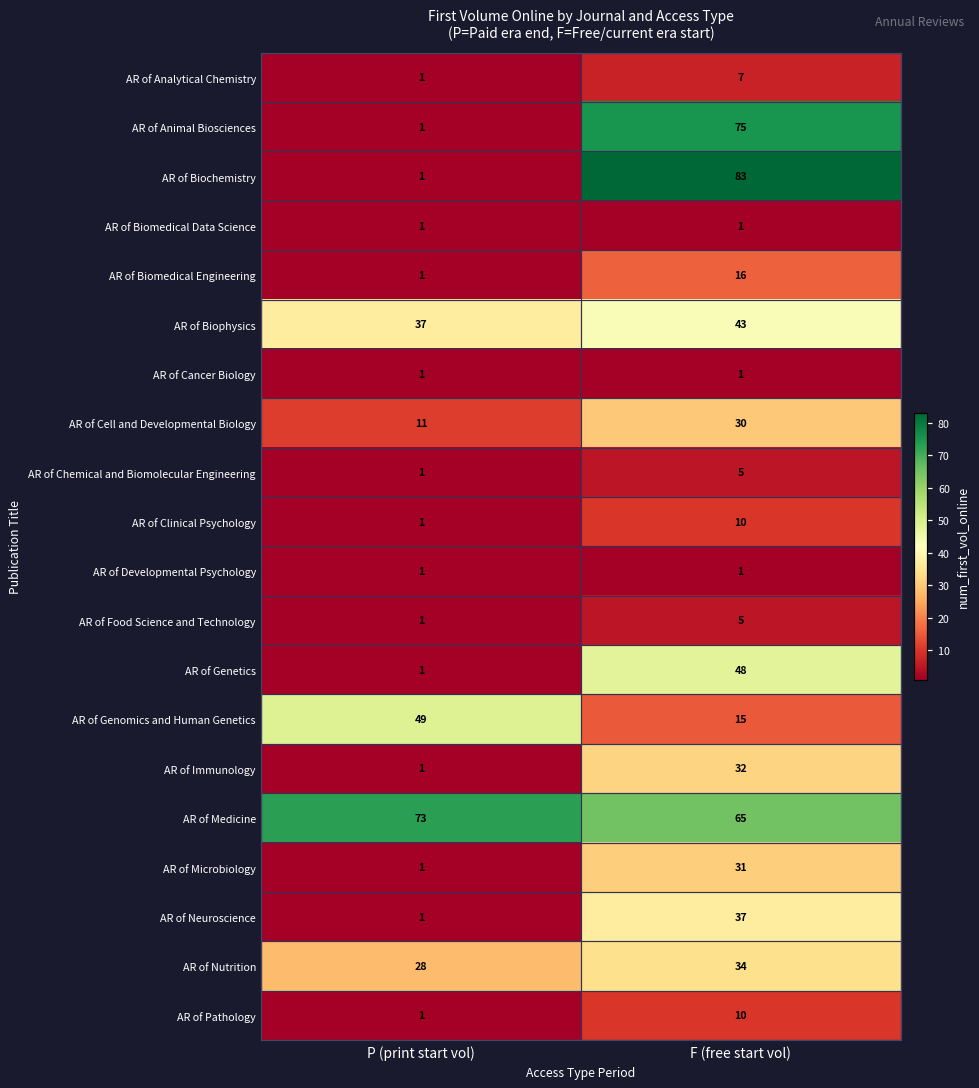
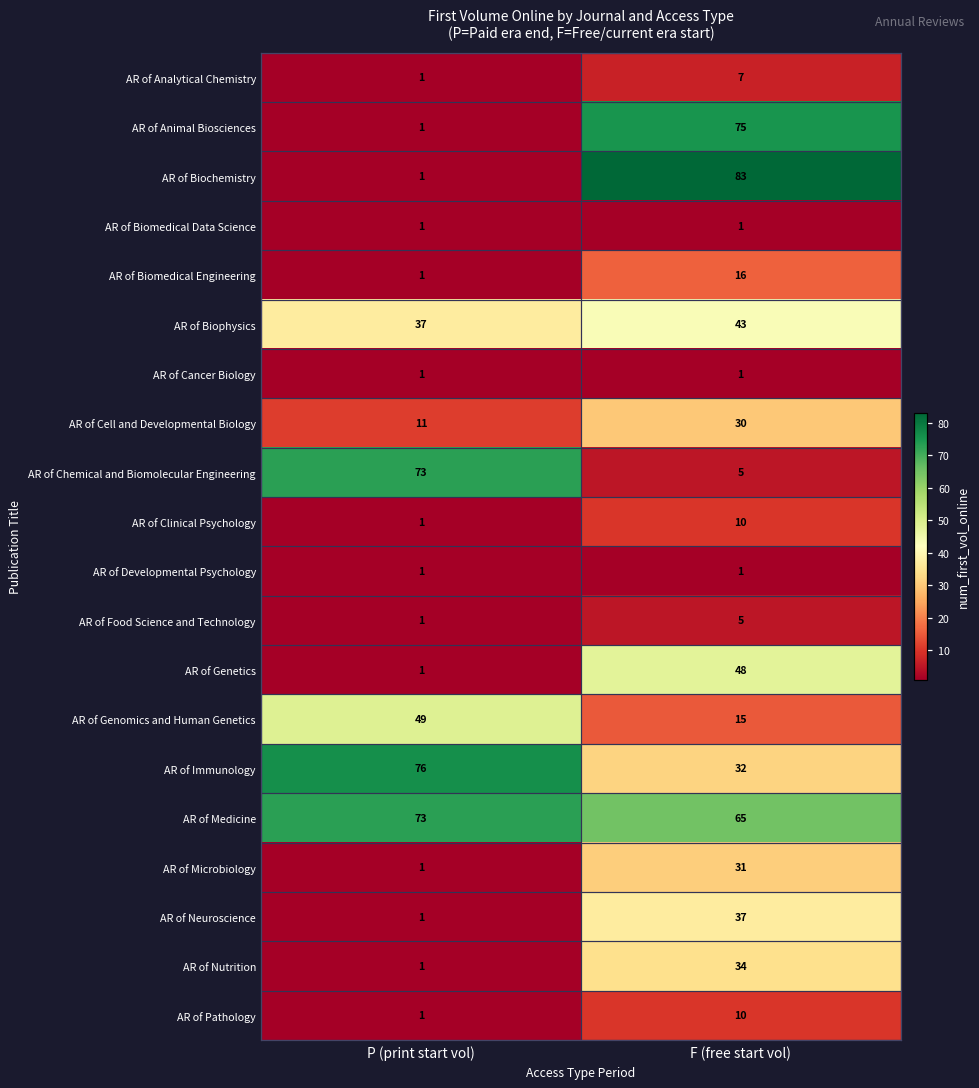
  {
    "AR of Analytical Chemistry": {
      "P (print start vol)": 1,
      "F (free start vol)": 7
    },
    "AR of Animal Biosciences": {
      "P (print start vol)": 1,
      "F (free start vol)": 75
    },
    "AR of Biochemistry": {
      "P (print start vol)": 1,
      "F (free start vol)": 83
    },
    "AR of Biomedical Data Science": {
      "P (print start vol)": 1,
      "F (free start vol)": 1
    },
    "AR of Biomedical Engineering": {
      "P (print start vol)": 1,
      "F (free start vol)": 16
    },
    "AR of Biophysics": {
      "P (print start vol)": 37,
      "F (free start vol)": 43
    },
    "AR of Cancer Biology": {
      "P (print start vol)": 1,
      "F (free start vol)": 1
    },
    "AR of Cell and Developmental Biology": {
      "P (print start vol)": 11,
      "F (free start vol)": 30
    },
    "AR of Chemical and Biomolecular Engineering": {
-     "P (print start vol)": 1,
+     "P (print start vol)": 73,
      "F (free start vol)": 5
    },
    "AR of Clinical Psychology": {
      "P (print start vol)": 1,
      "F (free start vol)": 10
    },
    "AR of Developmental Psychology": {
      "P (print start vol)": 1,
      "F (free start vol)": 1
    },
    "AR of Food Science and Technology": {
      "P (print start vol)": 1,
      "F (free start vol)": 5
    },
    "AR of Genetics": {
      "P (print start vol)": 1,
      "F (free start vol)": 48
    },
    "AR of Genomics and Human Genetics": {
      "P (print start vol)": 49,
      "F (free start vol)": 15
    },
    "AR of Immunology": {
-     "P (print start vol)": 1,
+     "P (print start vol)": 76,
      "F (free start vol)": 32
    },
    "AR of Medicine": {
      "P (print start vol)": 73,
      "F (free start vol)": 65
    },
    "AR of Microbiology": {
      "P (print start vol)": 1,
      "F (free start vol)": 31
    },
    "AR of Neuroscience": {
      "P (print start vol)": 1,
      "F (free start vol)": 37
    },
    "AR of Nutrition": {
-     "P (print start vol)": 28,
+     "P (print start vol)": 1,
      "F (free start vol)": 34
    },
    "AR of Pathology": {
      "P (print start vol)": 1,
      "F (free start vol)": 10
    }
  }
